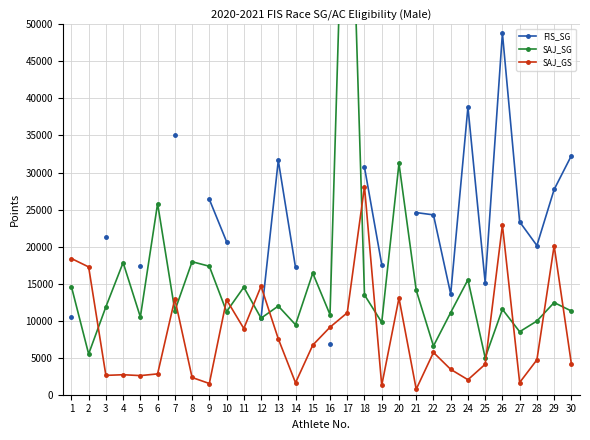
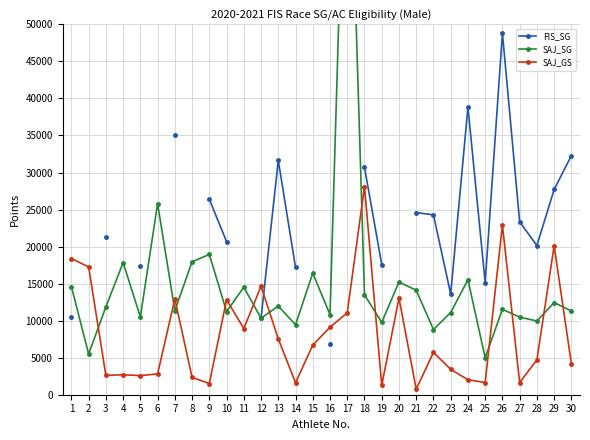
  {
    "FIS_SG": {
      "1": 11000,
      "3": 21000,
      "5": 17000,
      "7": 35000,
      "9": 26000,
      "10": 21000,
      "13": 32000,
      "14": 17000,
      "16": 7000,
      "18": 31000,
      "19": 18000,
      "21": 25000,
      "22": 24000,
      "23": 14000,
      "24": 39000,
      "25": 15000,
      "26": 49000,
      "27": 23000,
      "28": 20000,
      "29": 28000,
      "30": 32000
    },
    "SAJ_SG": {
      "1": 15000,
      "2": 6000,
      "3": 12000,
      "4": 18000,
      "5": 10000,
      "6": 26000,
      "7": 11000,
      "8": 18000,
-     "9": 17000,
+     "9": 19000,
      "10": 11000,
      "11": 15000,
      "13": 12000,
      "14": 9000,
      "15": 16000,
      "16": 11000,
      "18": 13000,
      "19": 10000,
-     "20": 31000,
+     "20": 15000,
      "21": 14000,
-     "22": 7000,
+     "22": 9000,
      "23": 11000,
      "24": 16000,
      "25": 5000,
      "26": 12000,
-     "27": 9000,
+     "27": 10000,
      "28": 10000,
      "29": 12000,
      "30": 11000
    },
    "SAJ_GS": {
      "1": 18000,
      "2": 17000,
      "3": 3000,
      "4": 3000,
      "5": 3000,
      "6": 3000,
      "7": 13000,
      "8": 2000,
      "9": 2000,
      "10": 13000,
      "11": 9000,
      "12": 15000,
      "13": 8000,
      "14": 2000,
      "15": 7000,
      "16": 9000,
      "17": 11000,
      "18": 28000,
      "19": 1000,
      "20": 13000,
      "21": 1000,
      "22": 6000,
      "23": 3000,
      "24": 2000,
-     "25": 4000,
+     "25": 2000,
      "26": 23000,
      "27": 2000,
      "28": 5000,
      "29": 20000,
      "30": 4000
    }
  }
